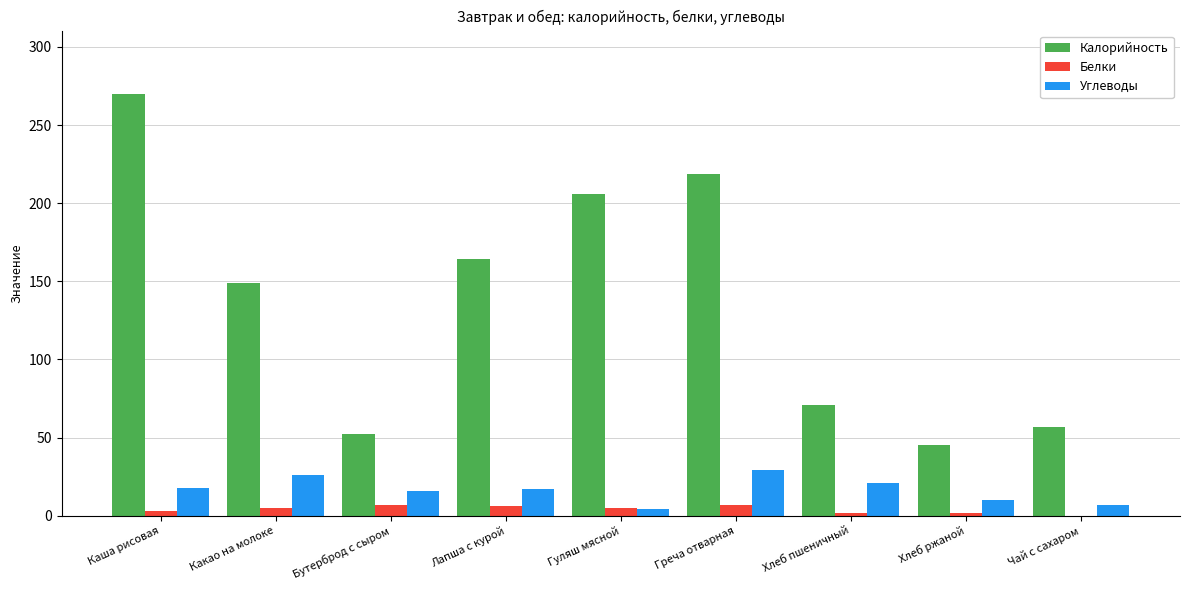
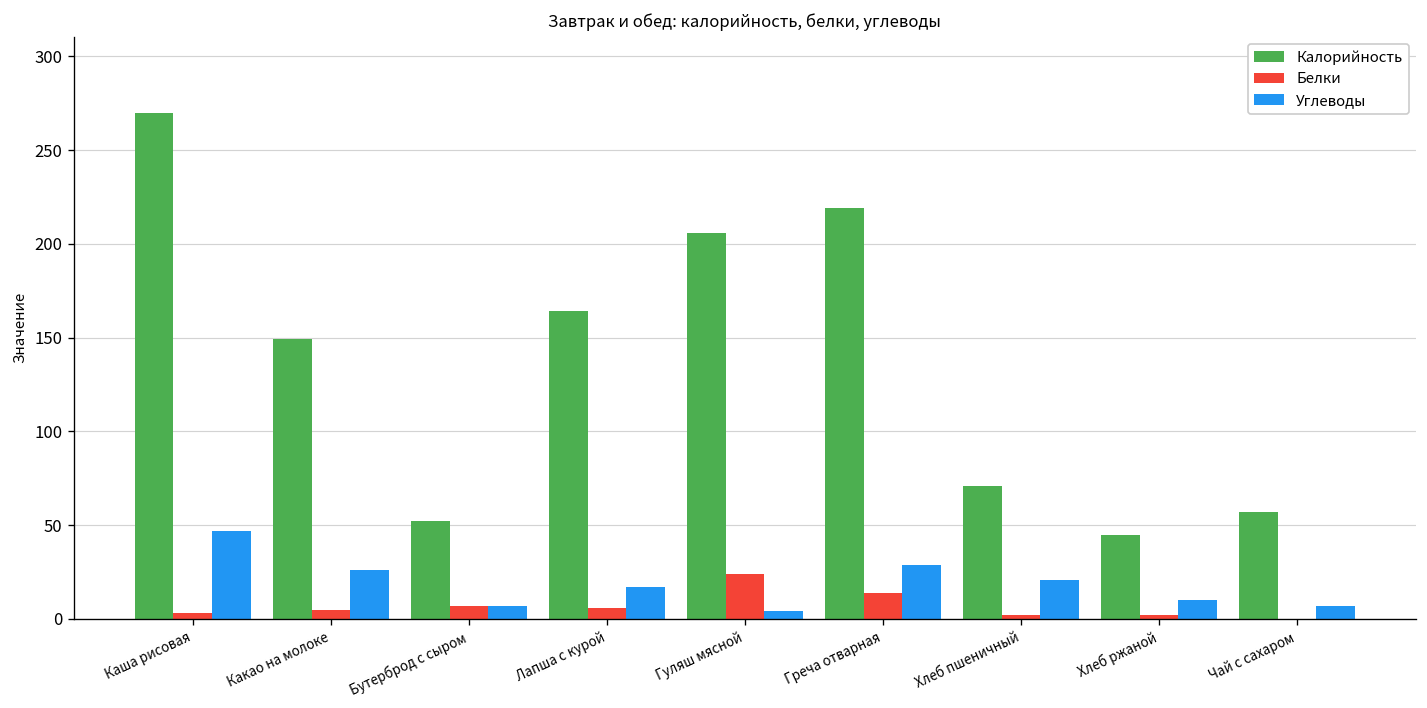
  {
    "Калорийность": {
      "Каша рисовая": 270,
      "Какао на молоке": 149,
      "Бутерброд с сыром": 52,
      "Лапша с курой": 164,
      "Гуляш мясной": 206,
      "Греча отварная": 219,
      "Хлеб пшеничный": 71,
      "Хлеб ржаной": 45,
      "Чай с сахаром": 57
    },
    "Белки": {
      "Каша рисовая": 3,
      "Какао на молоке": 5,
      "Бутерброд с сыром": 7,
      "Лапша с курой": 6,
-     "Гуляш мясной": 5,
-     "Греча отварная": 7,
+     "Гуляш мясной": 24,
+     "Греча отварная": 14,
      "Хлеб пшеничный": 2,
      "Хлеб ржаной": 2,
      "Чай с сахаром": 0
    },
    "Углеводы": {
-     "Каша рисовая": 18,
+     "Каша рисовая": 47,
      "Какао на молоке": 26,
-     "Бутерброд с сыром": 16,
+     "Бутерброд с сыром": 7,
      "Лапша с курой": 17,
      "Гуляш мясной": 4,
      "Греча отварная": 29,
      "Хлеб пшеничный": 21,
      "Хлеб ржаной": 10,
      "Чай с сахаром": 7
    }
  }
